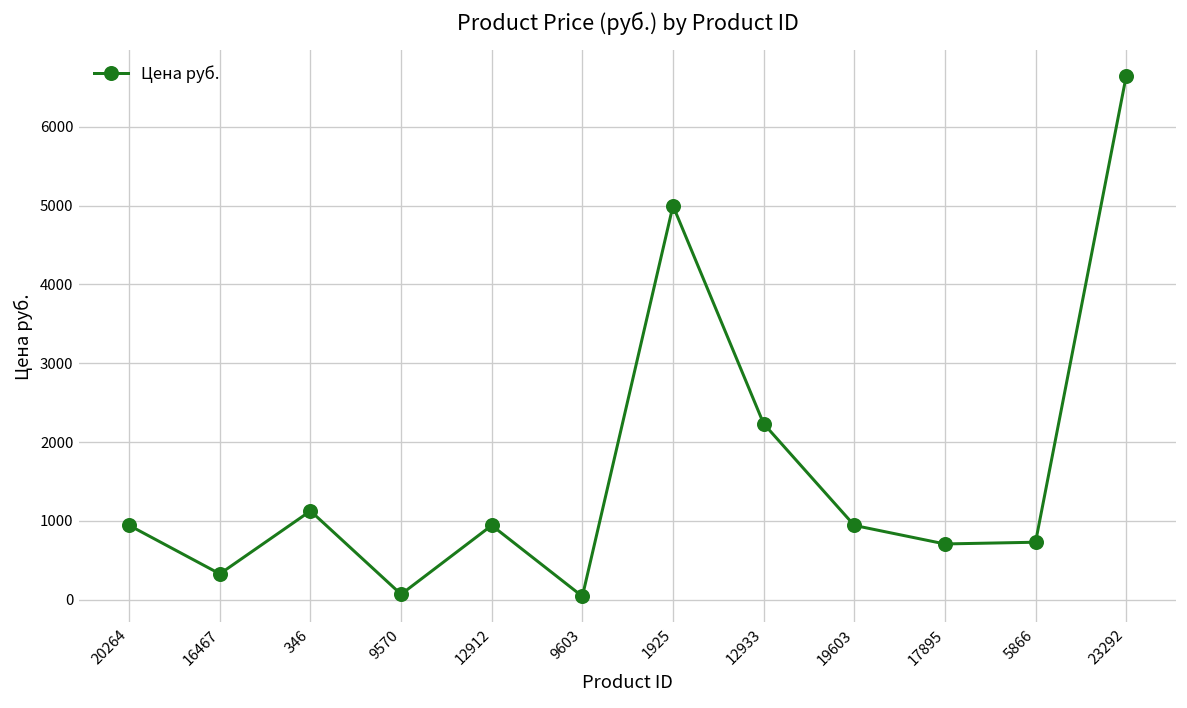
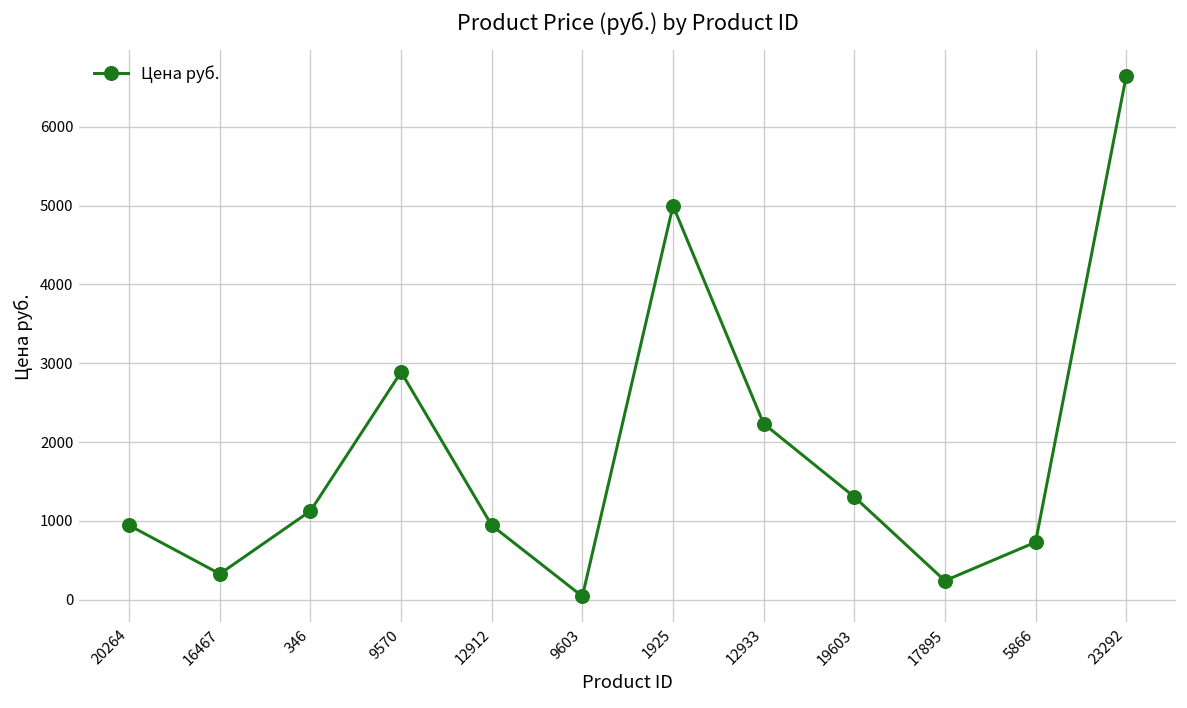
  {
    "20264": 900,
    "16467": 300,
    "346": 1100,
-   "9570": 100,
+   "9570": 2900,
    "12912": 900,
    "9603": 0,
    "1925": 5000,
    "12933": 2200,
-   "19603": 900,
-   "17895": 700,
+   "19603": 1300,
+   "17895": 200,
    "5866": 700,
    "23292": 6600
  }
